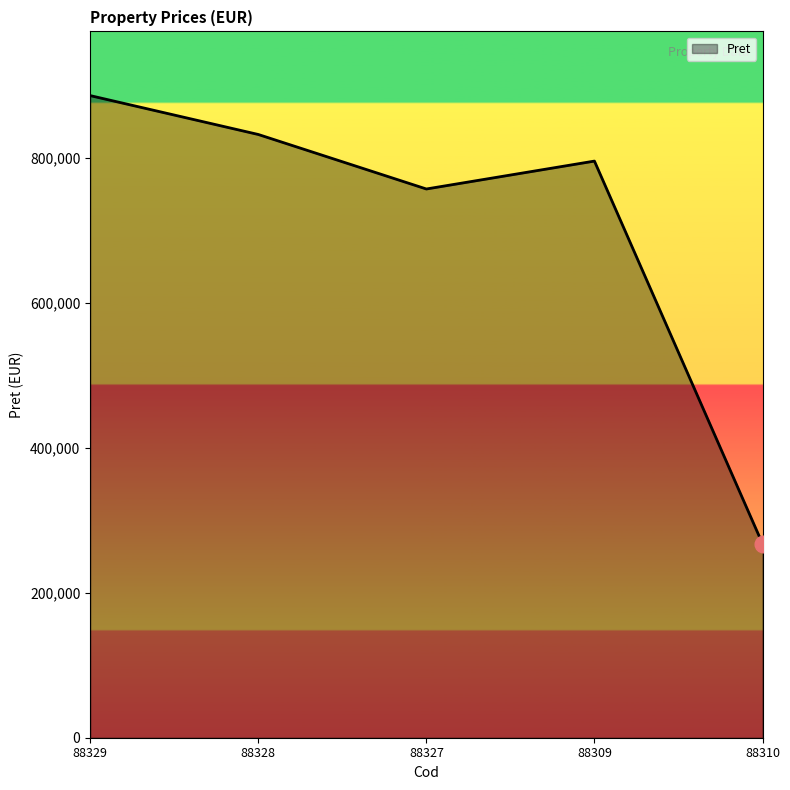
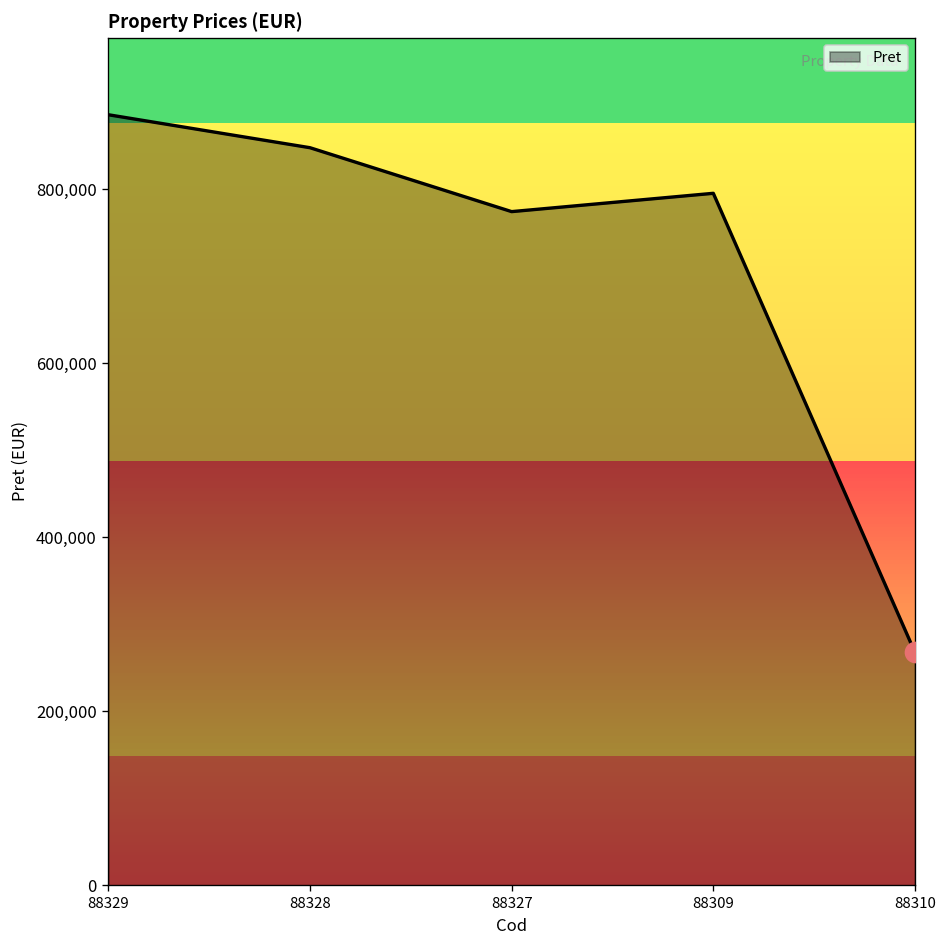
  {
    "Pret": {
      "88329": "890,000",
-     "88328": "830,000",
-     "88327": "760,000",
+     "88328": "850,000",
+     "88327": "770,000",
      "88309": "800,000"
    }
  }
